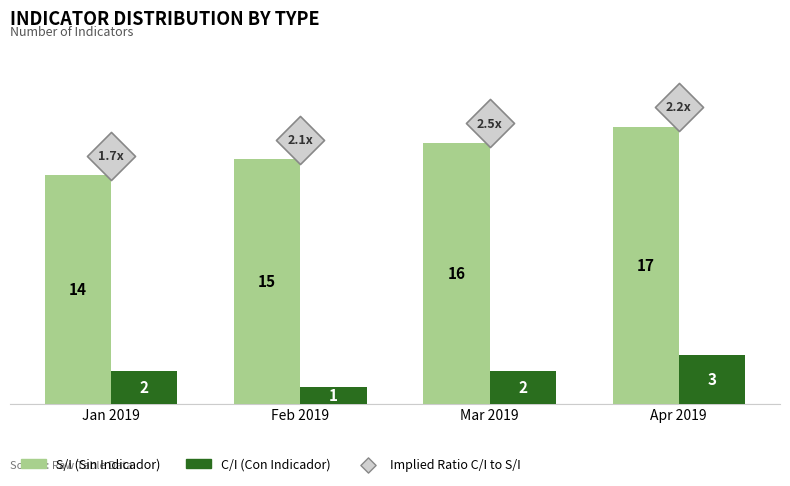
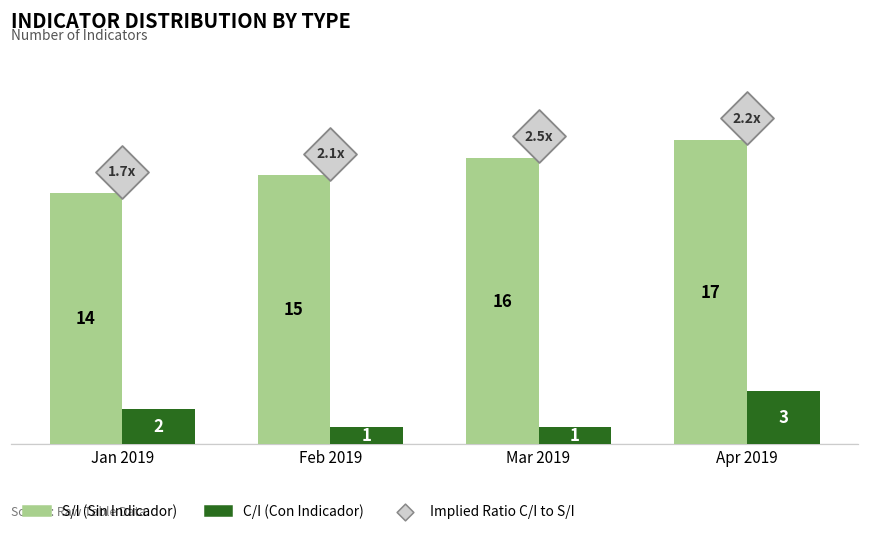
  {
    "S/I (Sin Indicador)": {
      "Jan 2019": 14,
      "Feb 2019": 15,
      "Mar 2019": 16,
      "Apr 2019": 17
    },
    "C/I (Con Indicador)": {
      "Jan 2019": 2,
      "Feb 2019": 1,
-     "Mar 2019": 2,
+     "Mar 2019": 1,
      "Apr 2019": 3
    }
  }
